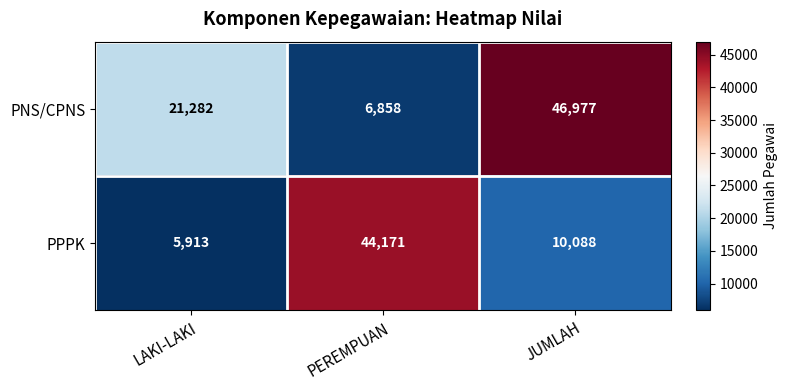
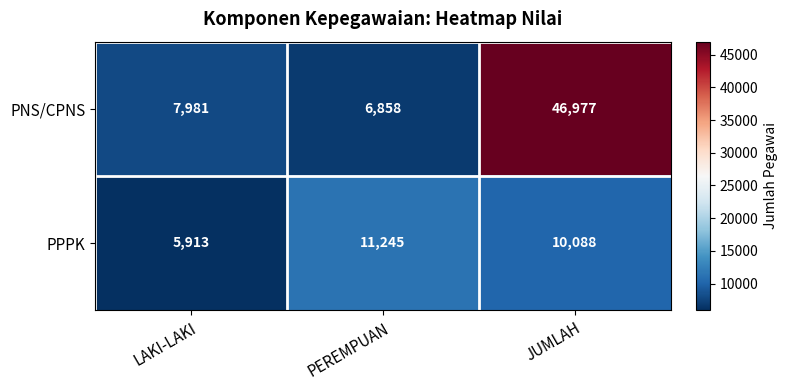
  {
    "PNS/CPNS": {
-     "LAKI-LAKI": "21,282",
+     "LAKI-LAKI": "7,981",
      "PEREMPUAN": "6,858",
      "JUMLAH": "46,977"
    },
    "PPPK": {
      "LAKI-LAKI": "5,913",
-     "PEREMPUAN": "44,171",
+     "PEREMPUAN": "11,245",
      "JUMLAH": "10,088"
    }
  }
